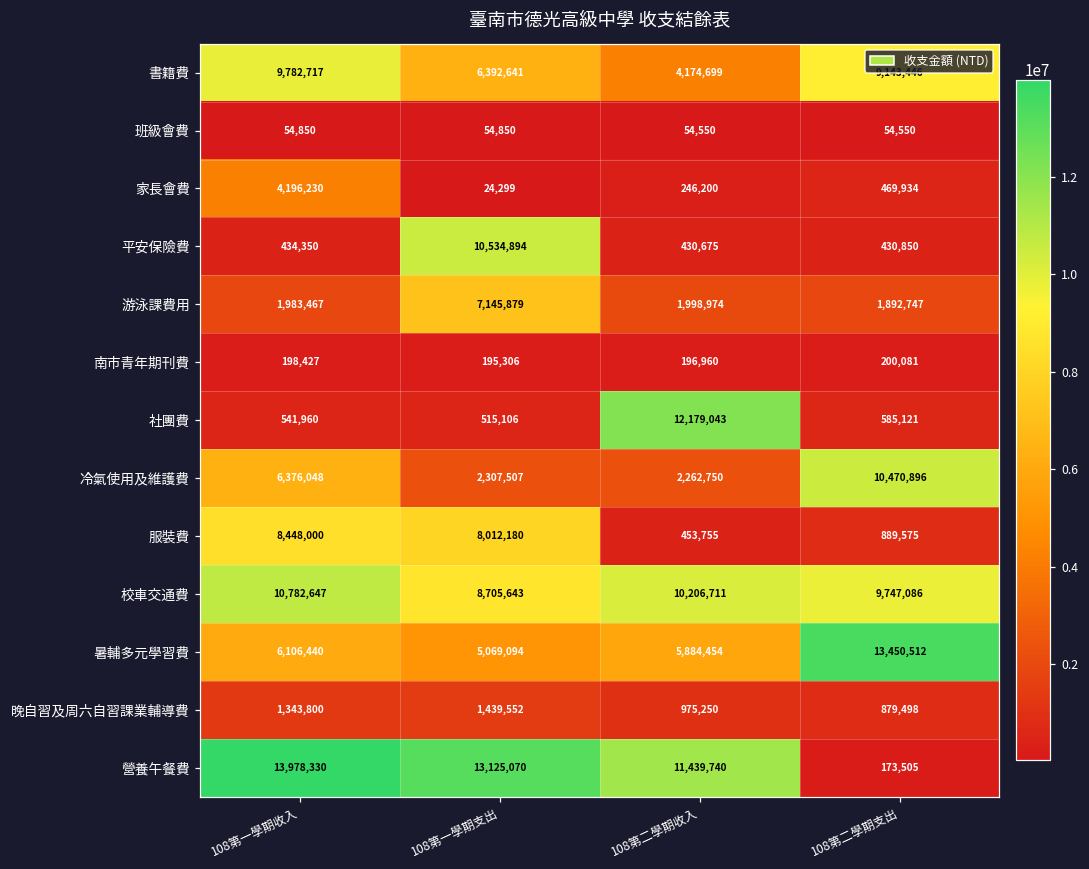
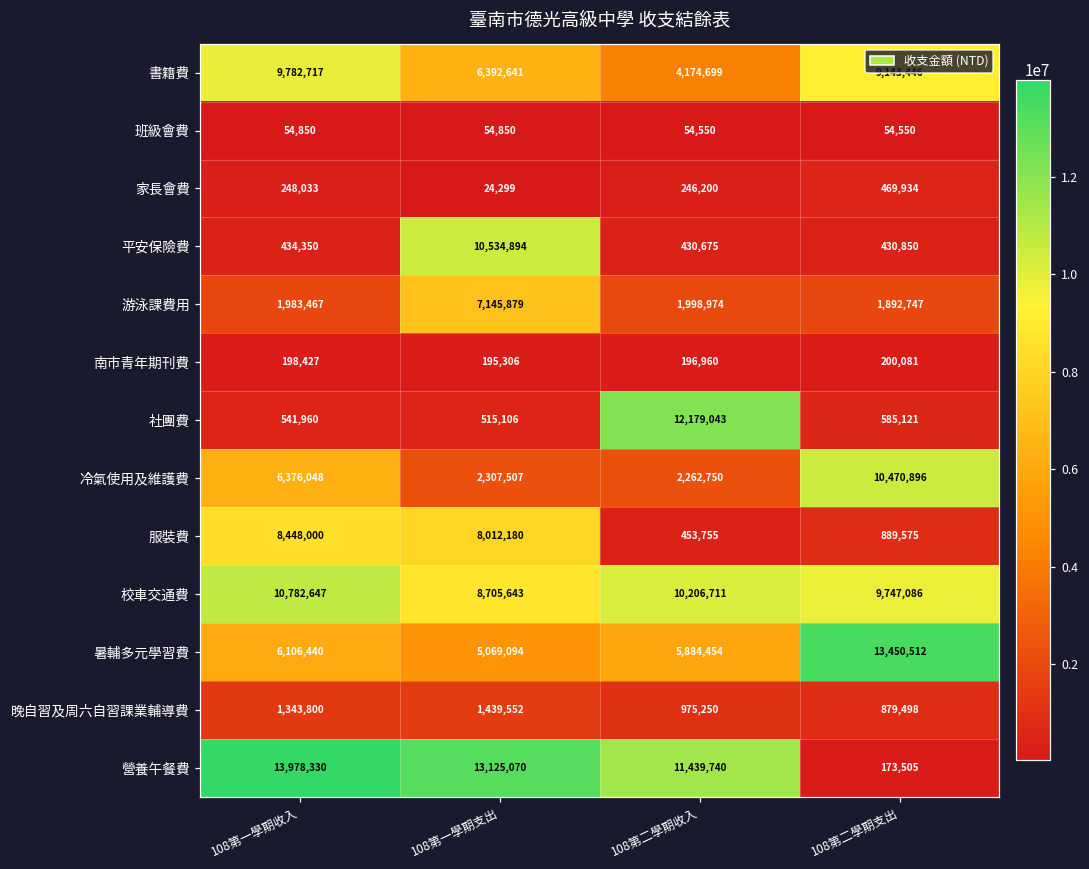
  {
    "書籍費": {
      "108第一學期收入": "9,782,717",
      "108第一學期支出": "6,392,641",
      "108第二學期收入": "4,174,699"
    },
    "班級會費": {
      "108第一學期收入": "54,850",
      "108第一學期支出": "54,850",
      "108第二學期收入": "54,550",
      "108第二學期支出": "54,550"
    },
    "家長會費": {
-     "108第一學期收入": "4,196,230",
+     "108第一學期收入": "248,033",
      "108第一學期支出": "24,299",
      "108第二學期收入": "246,200",
      "108第二學期支出": "469,934"
    },
    "平安保險費": {
      "108第一學期收入": "434,350",
      "108第一學期支出": "10,534,894",
      "108第二學期收入": "430,675",
      "108第二學期支出": "430,850"
    },
    "游泳課費用": {
      "108第一學期收入": "1,983,467",
      "108第一學期支出": "7,145,879",
      "108第二學期收入": "1,998,974",
      "108第二學期支出": "1,892,747"
    },
    "南市青年期刊費": {
      "108第一學期收入": "198,427",
      "108第一學期支出": "195,306",
      "108第二學期收入": "196,960",
      "108第二學期支出": "200,081"
    },
    "社團費": {
      "108第一學期收入": "541,960",
      "108第一學期支出": "515,106",
      "108第二學期收入": "12,179,043",
      "108第二學期支出": "585,121"
    },
    "冷氣使用及維護費": {
      "108第一學期收入": "6,376,048",
      "108第一學期支出": "2,307,507",
      "108第二學期收入": "2,262,750",
      "108第二學期支出": "10,470,896"
    },
    "服裝費": {
      "108第一學期收入": "8,448,000",
      "108第一學期支出": "8,012,180",
      "108第二學期收入": "453,755",
      "108第二學期支出": "889,575"
    },
    "校車交通費": {
      "108第一學期收入": "10,782,647",
      "108第一學期支出": "8,705,643",
      "108第二學期收入": "10,206,711",
      "108第二學期支出": "9,747,086"
    },
    "暑輔多元學習費": {
      "108第一學期收入": "6,106,440",
      "108第一學期支出": "5,069,094",
      "108第二學期收入": "5,884,454",
      "108第二學期支出": "13,450,512"
    },
    "晚自習及周六自習課業輔導費": {
      "108第一學期收入": "1,343,800",
      "108第一學期支出": "1,439,552",
      "108第二學期收入": "975,250",
      "108第二學期支出": "879,498"
    },
    "營養午餐費": {
      "108第一學期收入": "13,978,330",
      "108第一學期支出": "13,125,070",
      "108第二學期收入": "11,439,740",
      "108第二學期支出": "173,505"
    }
  }
